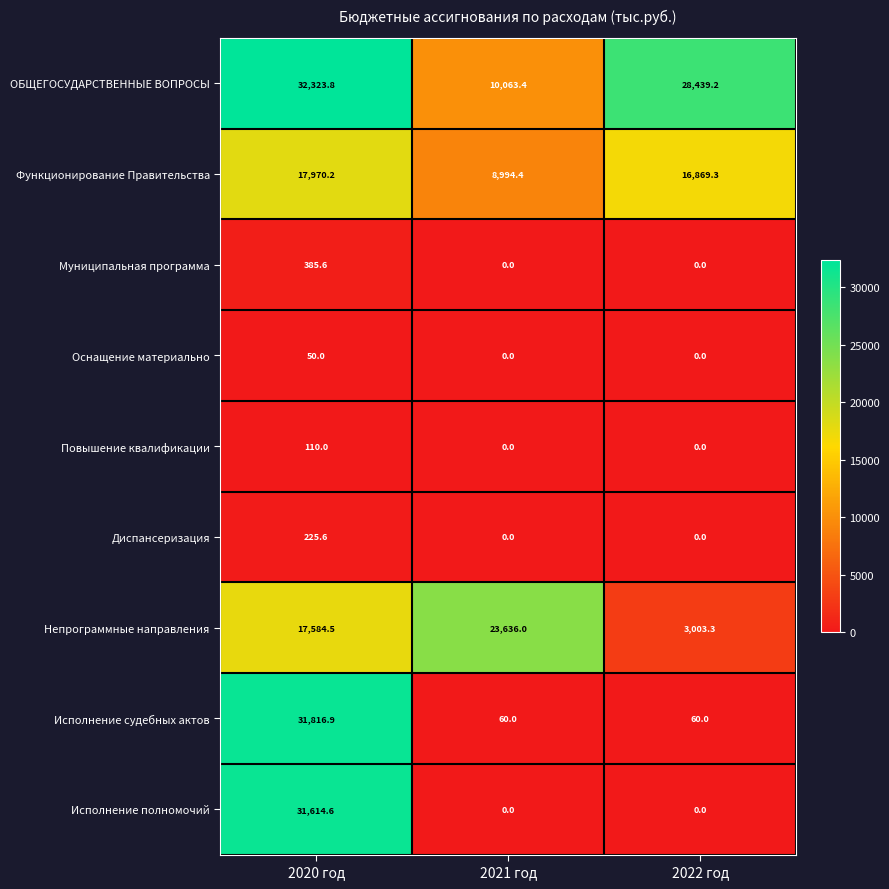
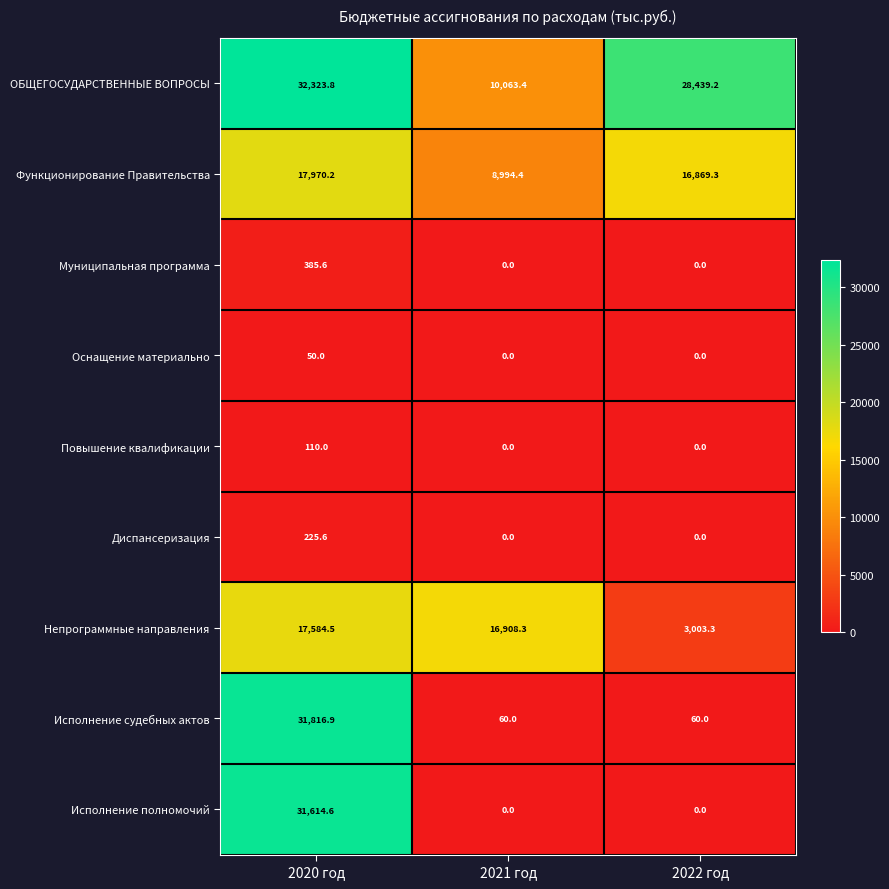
  {
    "ОБЩЕГОСУДАРСТВЕННЫЕ ВОПРОСЫ": {
      "2020 год": "32,323.8",
      "2021 год": "10,063.4",
      "2022 год": "28,439.2"
    },
    "Функционирование Правительства": {
      "2020 год": "17,970.2",
      "2021 год": "8,994.4",
      "2022 год": "16,869.3"
    },
    "Муниципальная программа": {
      "2020 год": "385.6",
      "2021 год": "0.0",
      "2022 год": "0.0"
    },
    "Оснащение материально": {
      "2020 год": "50.0",
      "2021 год": "0.0",
      "2022 год": "0.0"
    },
    "Повышение квалификации": {
      "2020 год": "110.0",
      "2021 год": "0.0",
      "2022 год": "0.0"
    },
    "Диспансеризация": {
      "2020 год": "225.6",
      "2021 год": "0.0",
      "2022 год": "0.0"
    },
    "Непрограммные направления": {
      "2020 год": "17,584.5",
-     "2021 год": "23,636.0",
+     "2021 год": "16,908.3",
      "2022 год": "3,003.3"
    },
    "Исполнение судебных актов": {
      "2020 год": "31,816.9",
      "2021 год": "60.0",
      "2022 год": "60.0"
    },
    "Исполнение полномочий": {
      "2020 год": "31,614.6",
      "2021 год": "0.0",
      "2022 год": "0.0"
    }
  }
